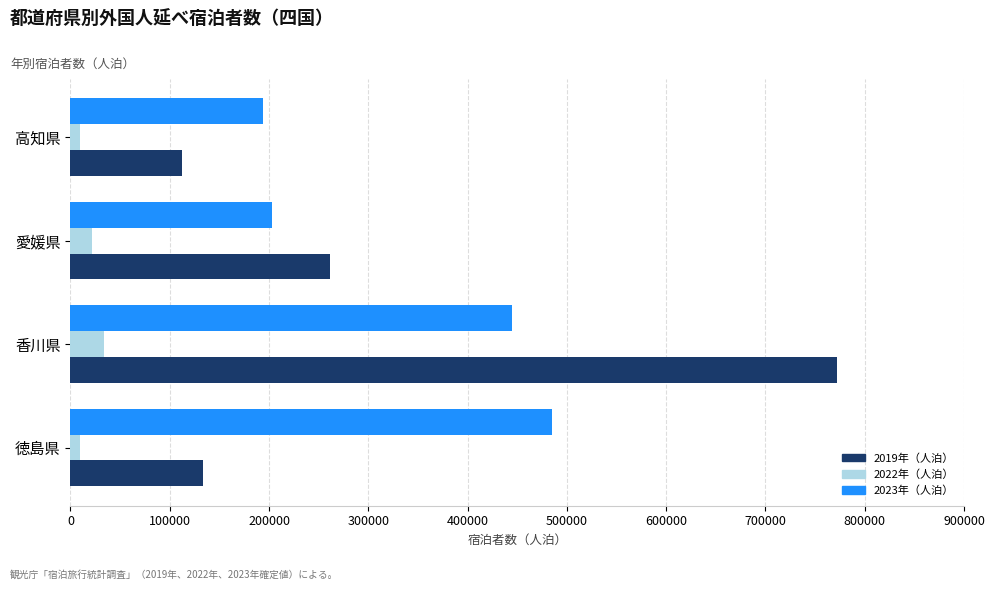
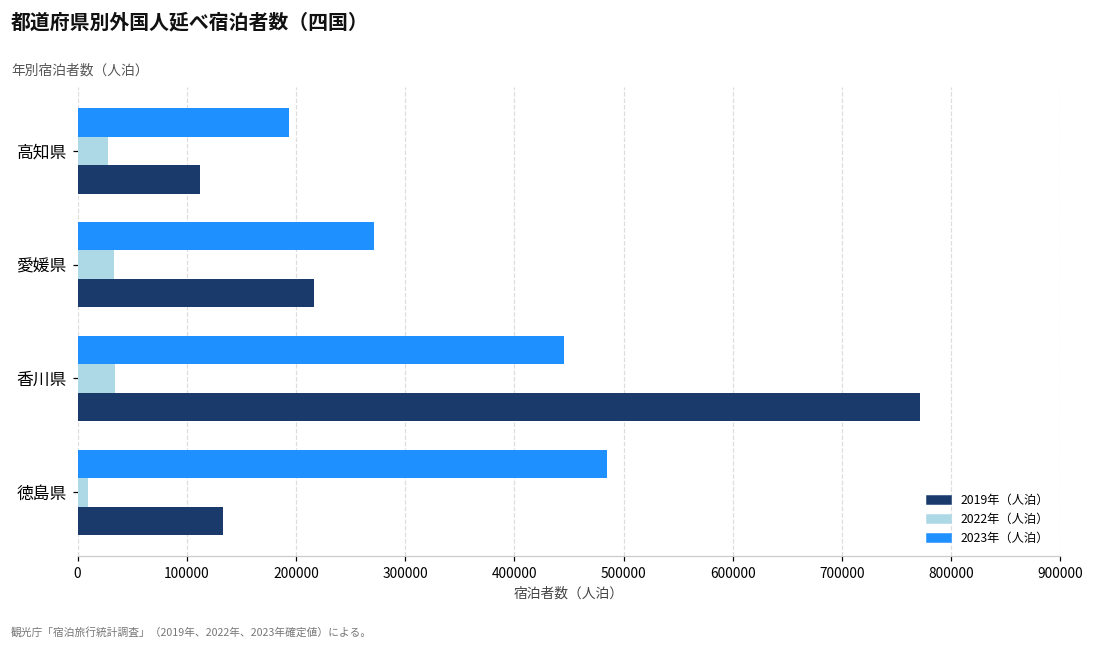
  {
    "2019年（人泊）": {
      "高知県": 110000,
-     "愛媛県": 260000,
+     "愛媛県": 220000,
      "香川県": 770000,
      "徳島県": 130000
    },
    "2022年（人泊）": {
-     "高知県": 10000,
-     "愛媛県": 20000,
+     "高知県": 30000,
+     "愛媛県": 30000,
      "香川県": 30000,
      "徳島県": 10000
    },
    "2023年（人泊）": {
      "高知県": 190000,
-     "愛媛県": 200000,
+     "愛媛県": 270000,
      "香川県": 450000,
      "徳島県": 480000
    }
  }
